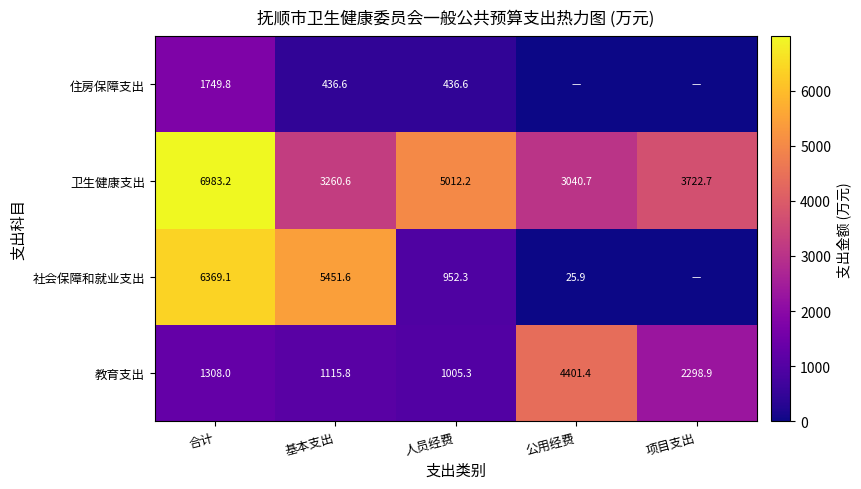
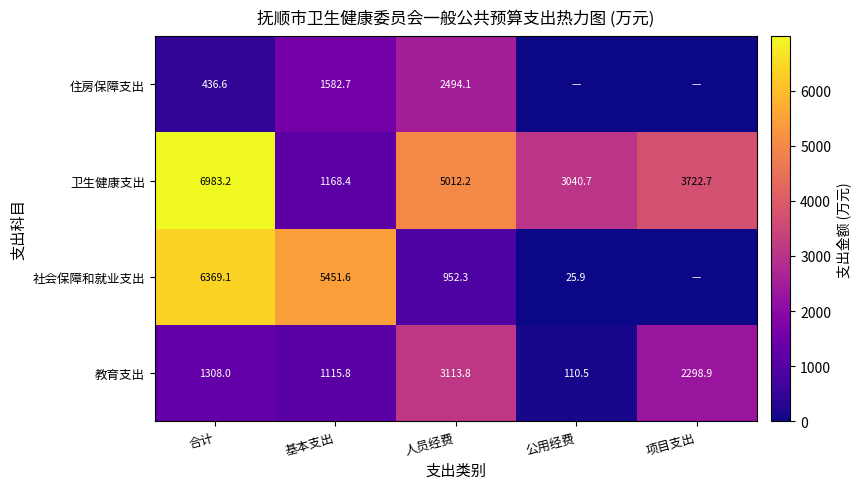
  {
    "住房保障支出": {
-     "合计": 1749.8,
-     "基本支出": 436.6,
-     "人员经费": 436.6
+     "合计": 436.6,
+     "基本支出": 1582.7,
+     "人员经费": 2494.1
    },
    "卫生健康支出": {
      "合计": 6983.2,
-     "基本支出": 3260.6,
+     "基本支出": 1168.4,
      "人员经费": 5012.2,
      "公用经费": 3040.7,
      "项目支出": 3722.7
    },
    "社会保障和就业支出": {
      "合计": 6369.1,
      "基本支出": 5451.6,
      "人员经费": 952.3,
      "公用经费": 25.9
    },
    "教育支出": {
      "合计": 1308.0,
      "基本支出": 1115.8,
-     "人员经费": 1005.3,
-     "公用经费": 4401.4,
+     "人员经费": 3113.8,
+     "公用经费": 110.5,
      "项目支出": 2298.9
    }
  }
